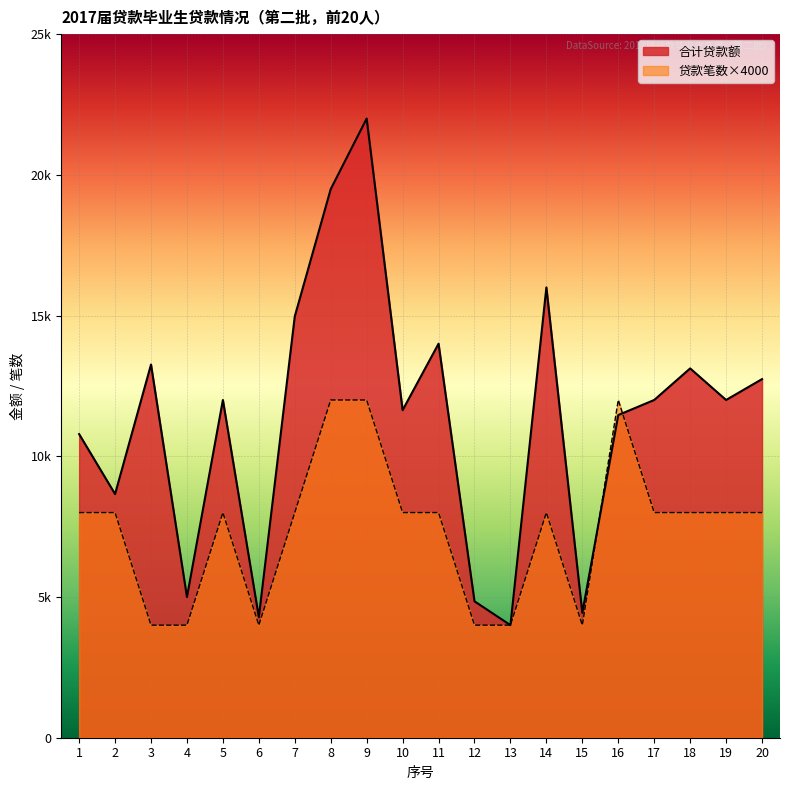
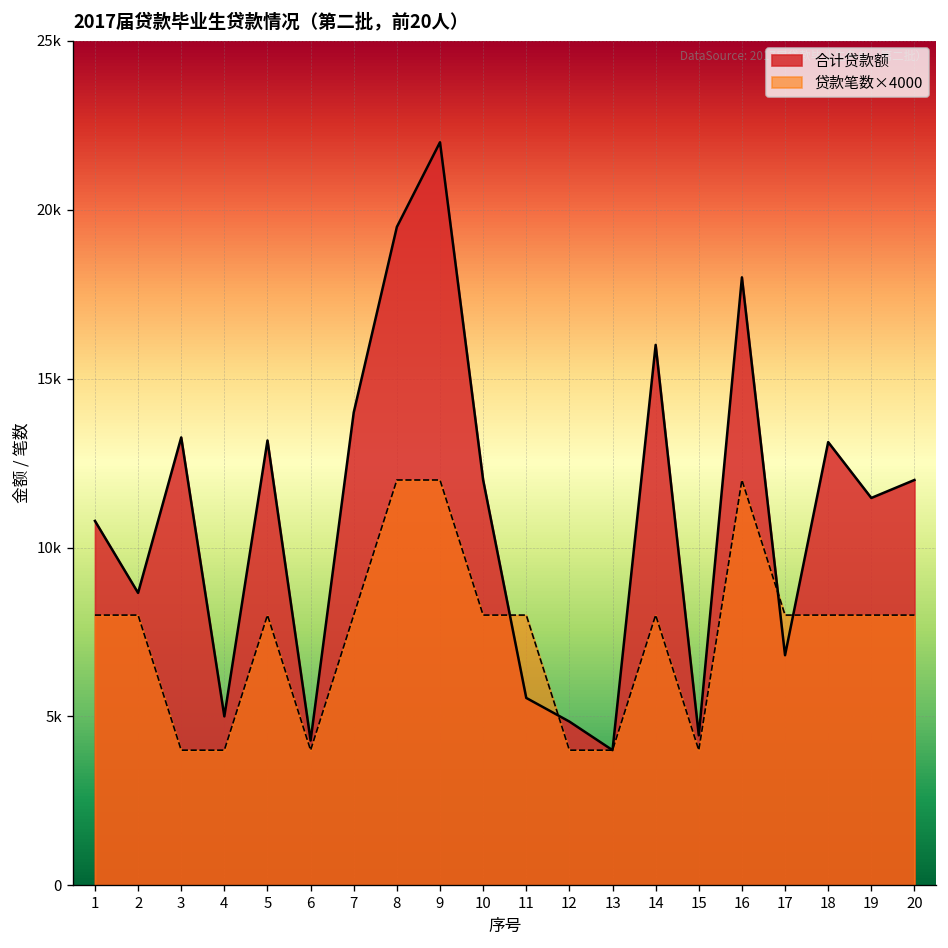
  {
    "合计贷款额": {
      "1": 10800,
      "2": 8700,
      "3": 13300,
      "4": 5000,
-     "5": 12000,
+     "5": 13200,
      "6": 4300,
-     "7": 15000,
+     "7": 14000,
      "8": 19500,
      "9": 22000,
-     "10": 11600,
-     "11": 14000,
+     "10": 12000,
+     "11": 5500,
      "12": 4800,
      "14": 16000,
      "15": 4400,
-     "16": 11500,
-     "17": 12000,
+     "16": 18000,
+     "17": 6800,
      "18": 13100,
-     "19": 12000,
-     "20": 12700
+     "19": 11500,
+     "20": 12000
    },
    "贷款笔数×4000": {
      "1": 8000,
      "2": 8000,
      "3": 4000,
      "4": 4000,
      "5": 8000,
      "6": 4000,
      "7": 8000,
      "8": 12000,
      "9": 12000,
      "10": 8000,
      "11": 8000,
      "12": 4000,
      "14": 8000,
      "15": 4000,
      "16": 12000,
      "17": 8000,
      "18": 8000,
      "19": 8000,
      "20": 8000
    }
  }
